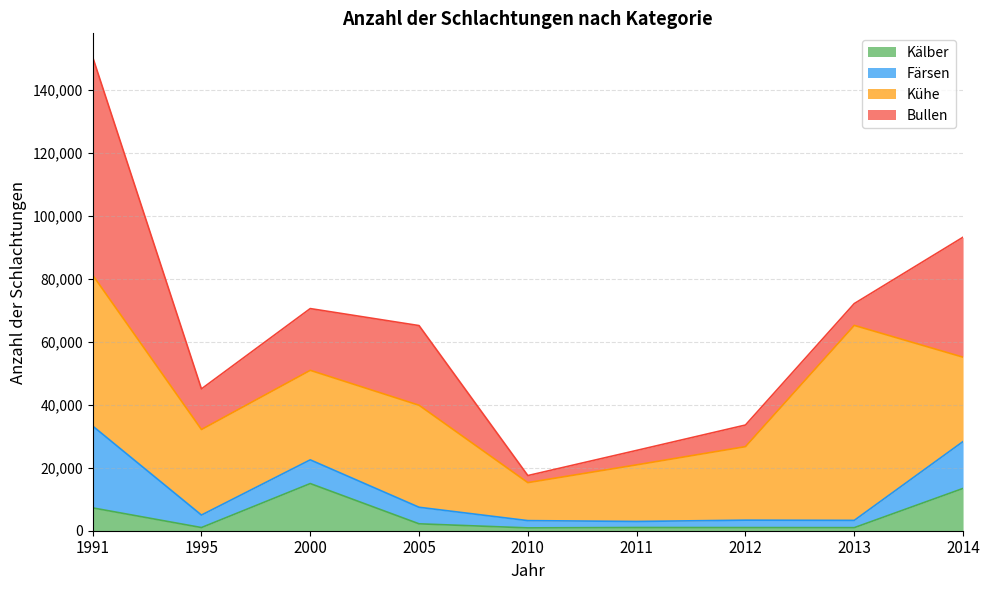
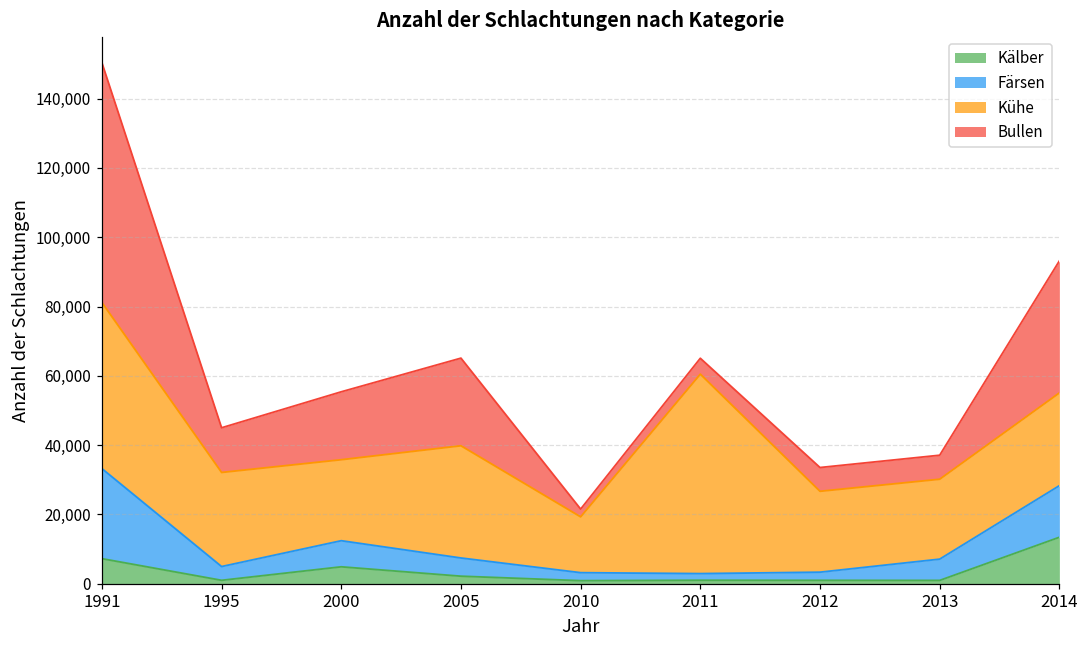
  {
    "Kälber": {
      "1991": "7,000",
      "1995": "1,000",
-     "2000": "15,000",
+     "2000": "5,000",
      "2005": "2,000",
      "2010": "1,000",
      "2011": "1,000",
      "2012": "1,000",
      "2013": "1,000",
      "2014": "13,000"
    },
    "Färsen": {
      "1991": "26,000",
      "1995": "4,000",
      "2000": "8,000",
      "2005": "5,000",
      "2010": "2,000",
      "2011": "2,000",
      "2012": "2,000",
-     "2013": "2,000",
+     "2013": "6,000",
      "2014": "15,000"
    },
    "Kühe": {
      "1991": "48,000",
      "1995": "27,000",
-     "2000": "28,000",
+     "2000": "23,000",
      "2005": "32,000",
-     "2010": "12,000",
-     "2011": "18,000",
+     "2010": "16,000",
+     "2011": "58,000",
      "2012": "23,000",
-     "2013": "62,000",
+     "2013": "23,000",
      "2014": "27,000"
    },
    "Bullen": {
      "1991": "69,000",
      "1995": "13,000",
      "2000": "20,000",
      "2005": "25,000",
      "2010": "2,000",
      "2011": "5,000",
      "2012": "7,000",
      "2013": "7,000",
      "2014": "38,000"
    }
  }
